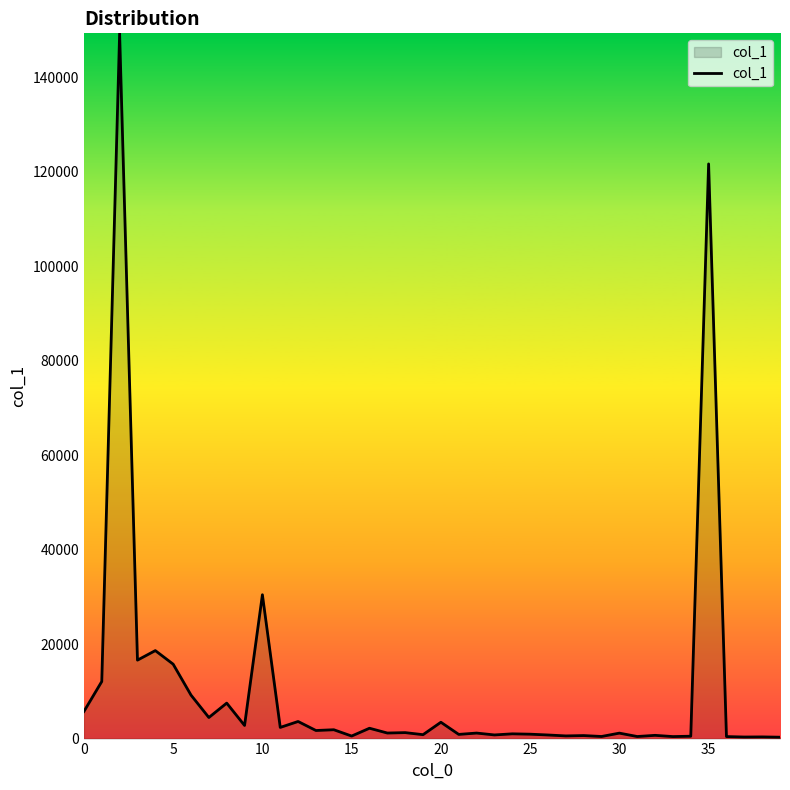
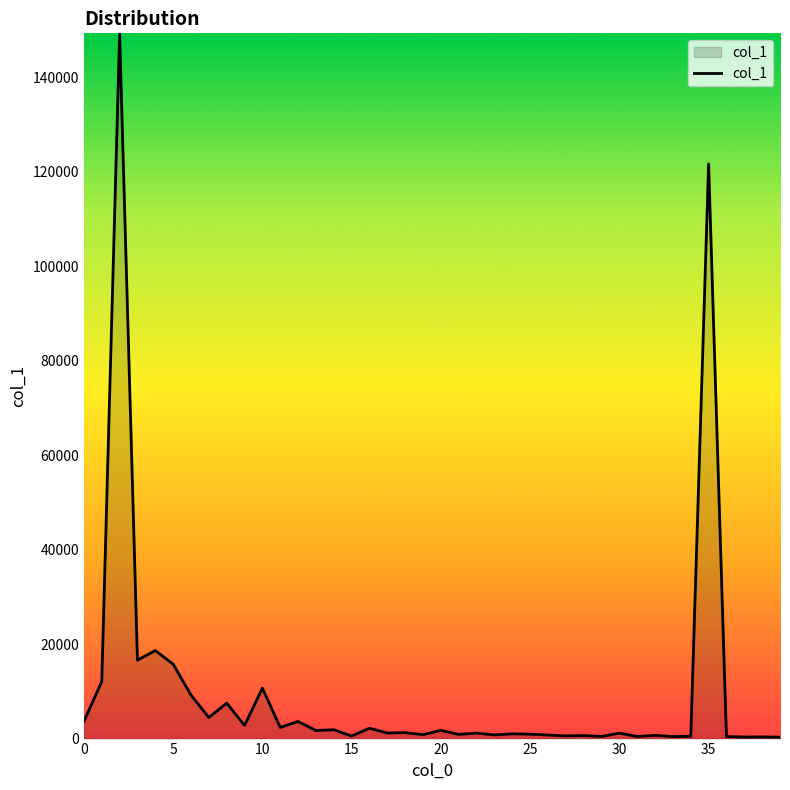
  {
-   "0": 6000,
+   "0": 4000,
    "5": 16000,
-   "10": 30000,
+   "10": 11000,
    "15": 1000,
-   "20": 3000,
+   "20": 2000,
    "25": 1000,
    "30": 1000,
    "35": 122000
  }
